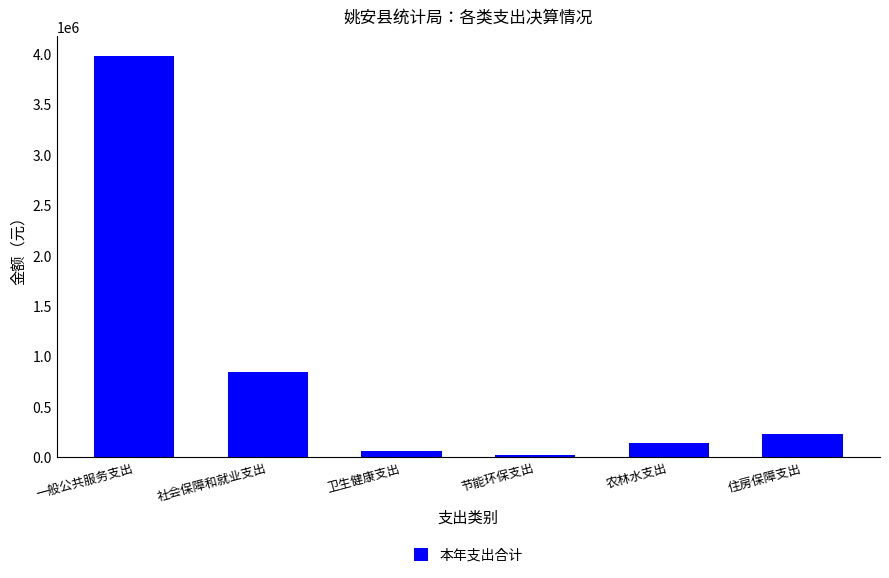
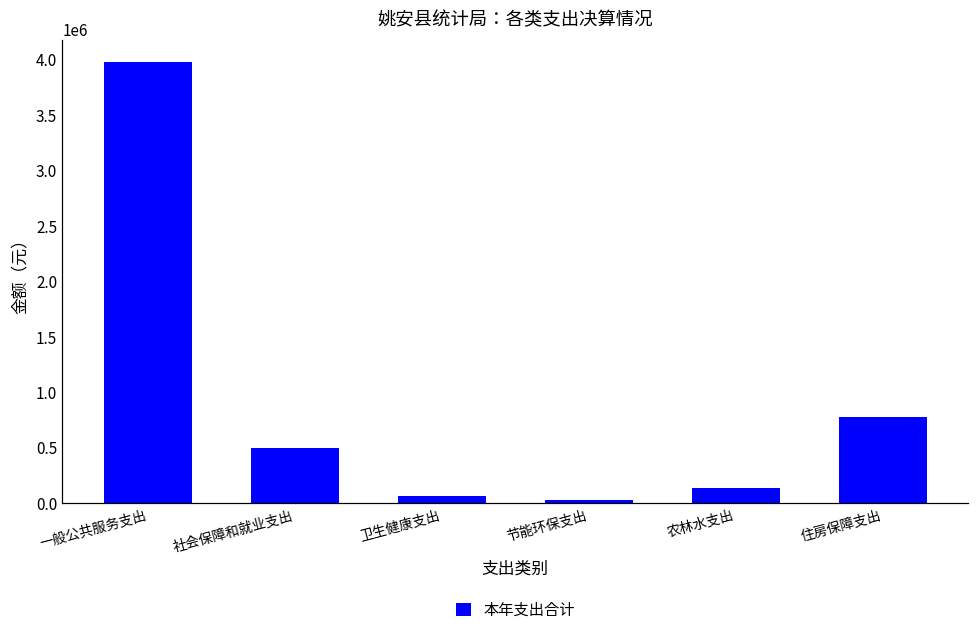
  {
    "一般公共服务支出": 3980000,
-   "社会保障和就业支出": 850000,
+   "社会保障和就业支出": 500000,
    "卫生健康支出": 60000,
    "节能环保支出": 30000,
    "农林水支出": 140000,
-   "住房保障支出": 230000
+   "住房保障支出": 780000
  }
